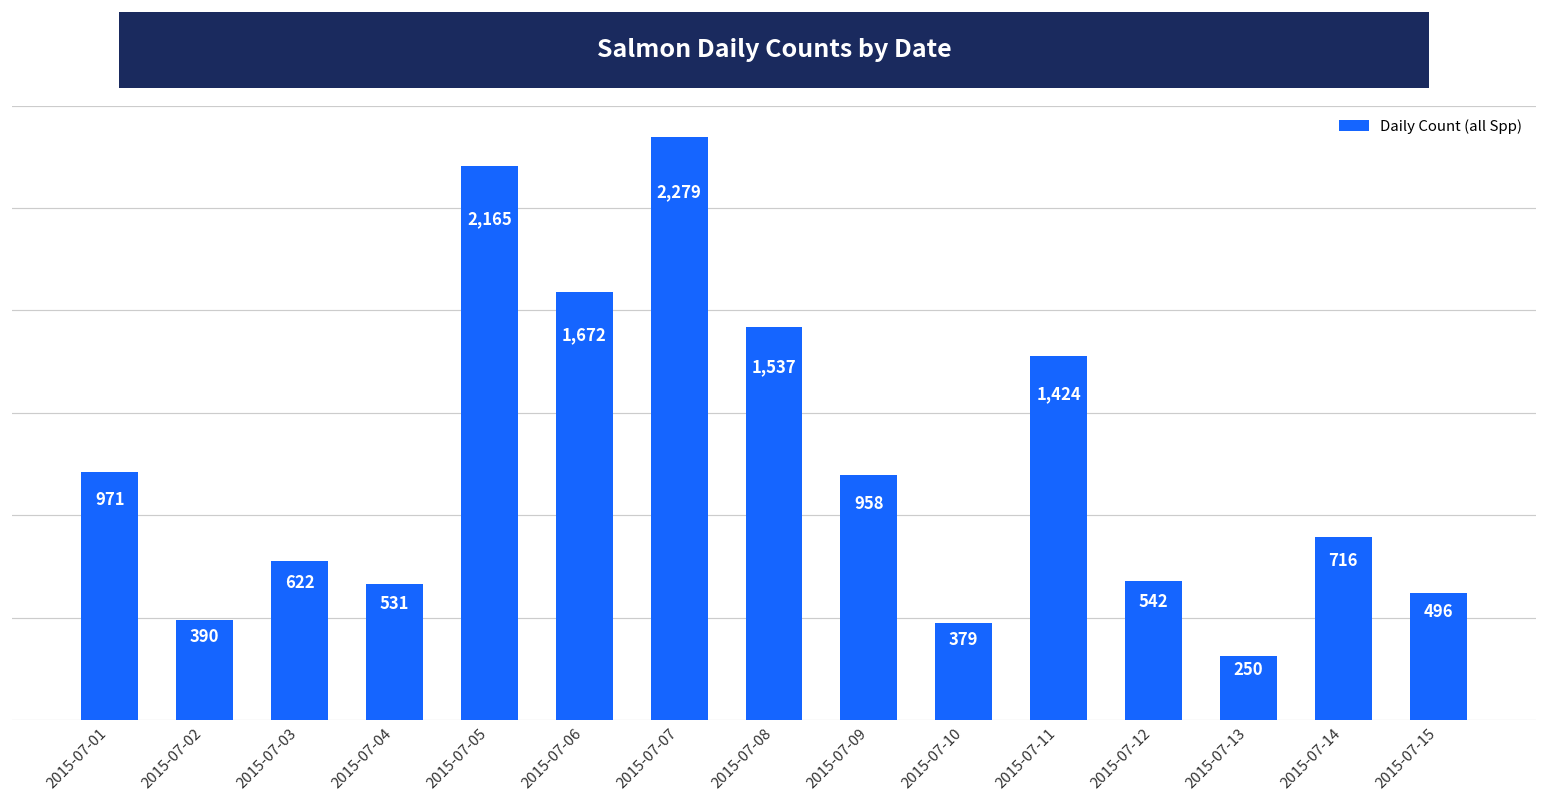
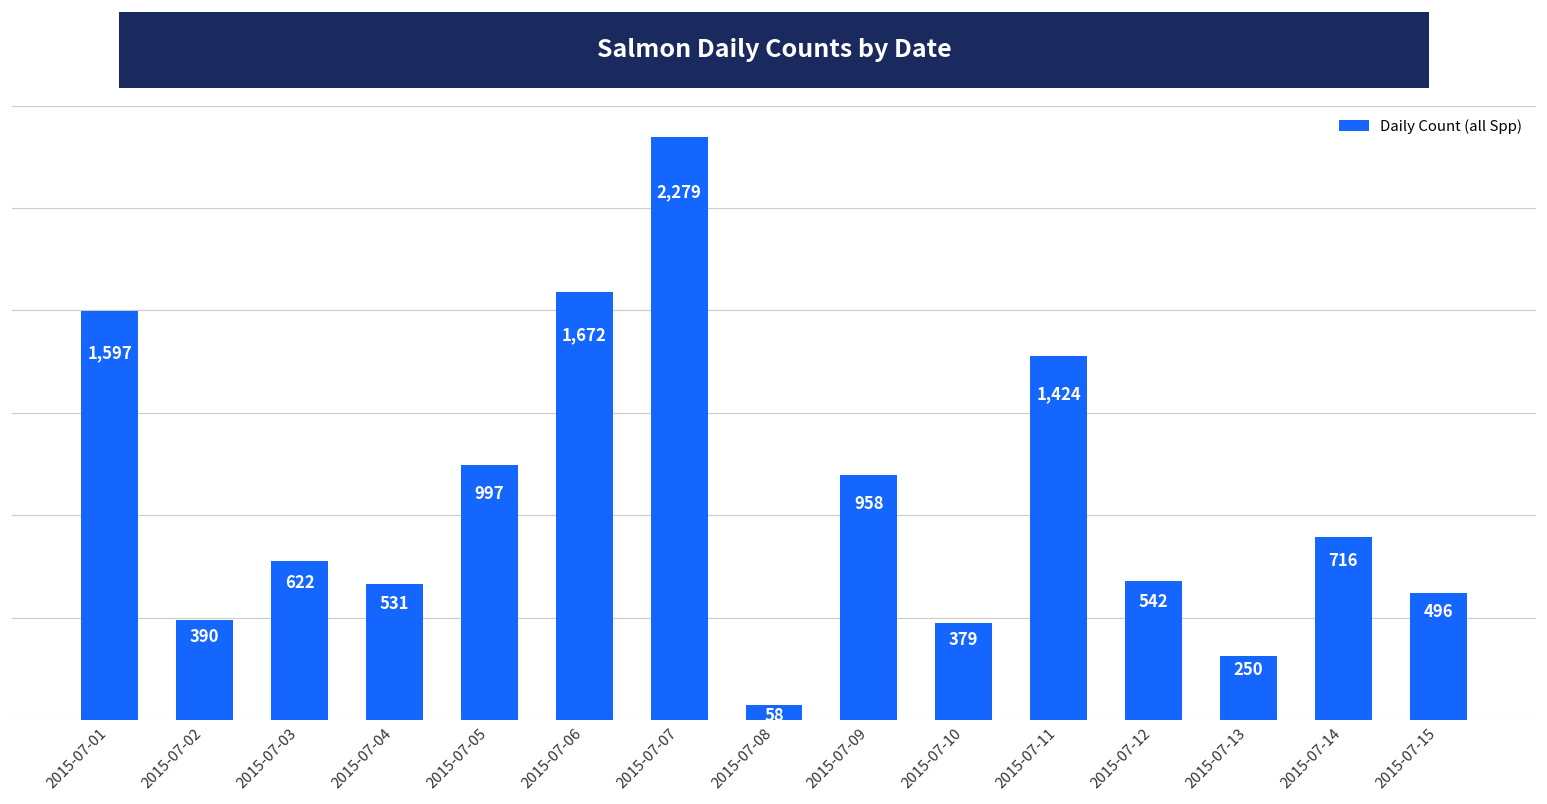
  {
-   "2015-07-01": "971",
+   "2015-07-01": "1,597",
    "2015-07-02": "390",
    "2015-07-03": "622",
    "2015-07-04": "531",
-   "2015-07-05": "2,165",
+   "2015-07-05": "997",
    "2015-07-06": "1,672",
    "2015-07-07": "2,279",
-   "2015-07-08": "1,537",
+   "2015-07-08": "58",
    "2015-07-09": "958",
    "2015-07-10": "379",
    "2015-07-11": "1,424",
    "2015-07-12": "542",
    "2015-07-13": "250",
    "2015-07-14": "716",
    "2015-07-15": "496"
  }
